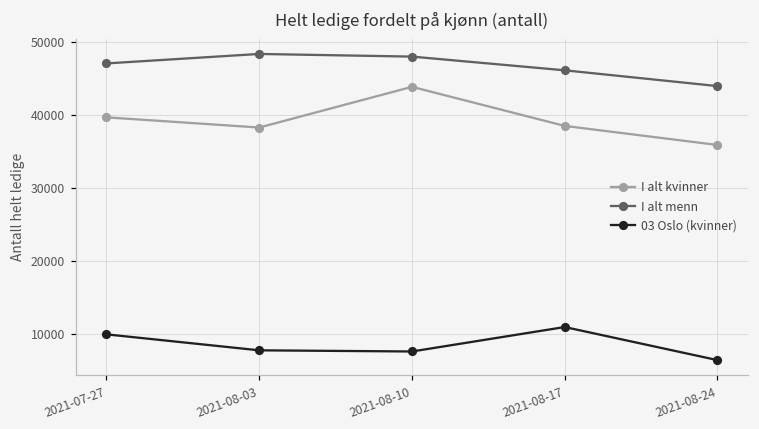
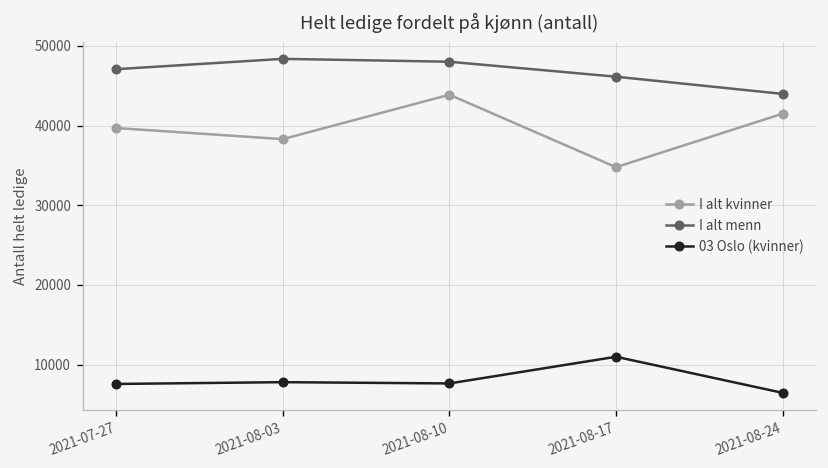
  {
    "I alt kvinner": {
      "2021-07-27": 40000,
      "2021-08-03": 38000,
      "2021-08-10": 44000,
-     "2021-08-17": 39000,
-     "2021-08-24": 36000
+     "2021-08-17": 35000,
+     "2021-08-24": 41000
    },
    "I alt menn": {
      "2021-07-27": 47000,
      "2021-08-03": 48000,
      "2021-08-10": 48000,
      "2021-08-17": 46000,
      "2021-08-24": 44000
    },
    "03 Oslo (kvinner)": {
-     "2021-07-27": 10000,
+     "2021-07-27": 8000,
      "2021-08-03": 8000,
      "2021-08-10": 8000,
      "2021-08-17": 11000,
      "2021-08-24": 6000
    }
  }
